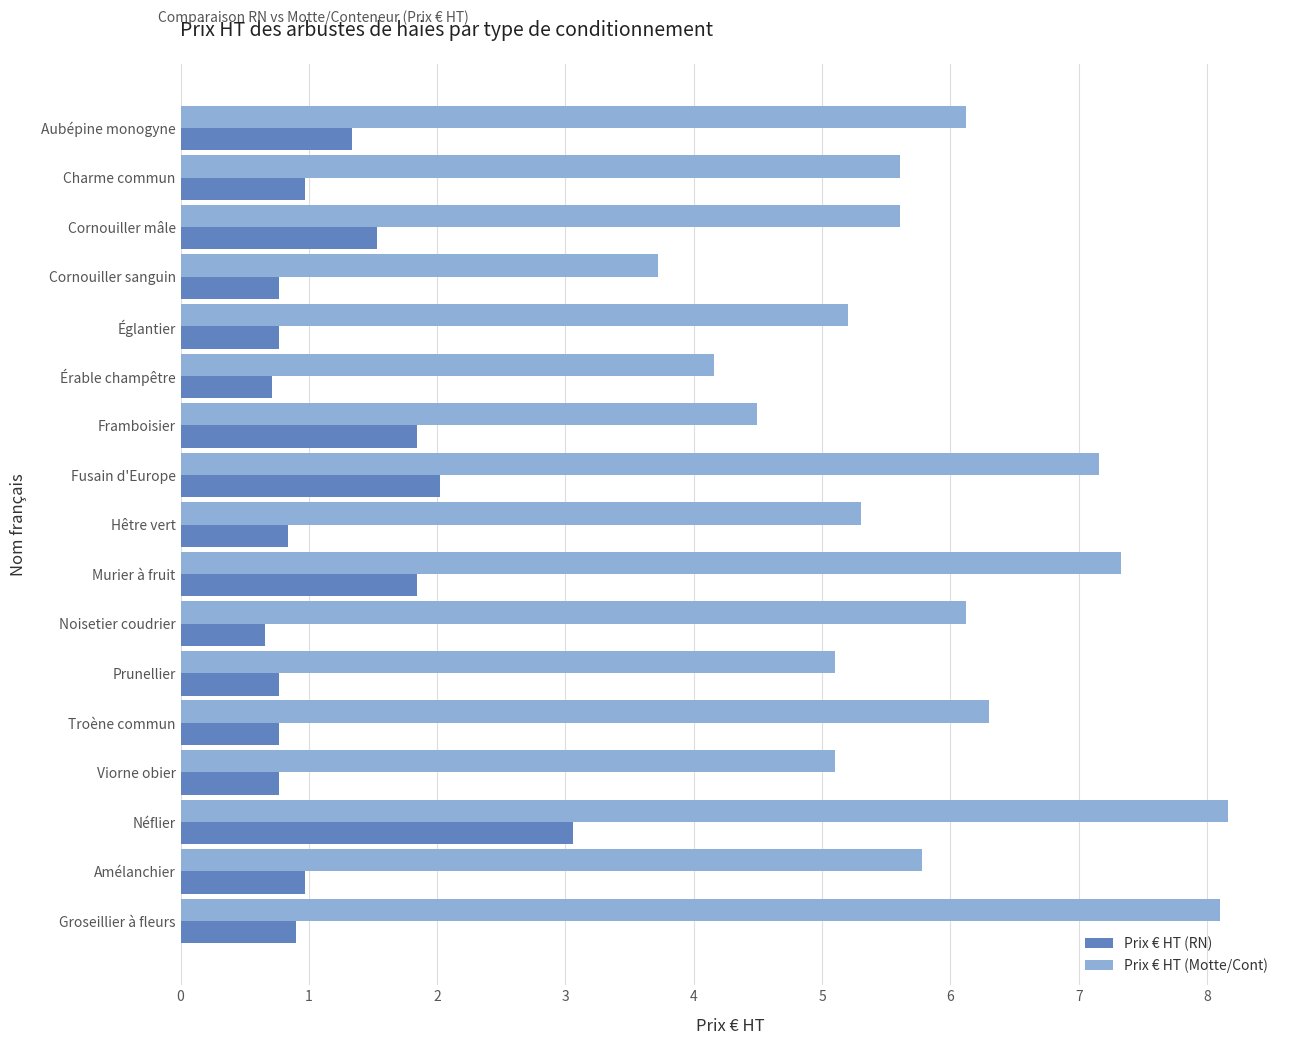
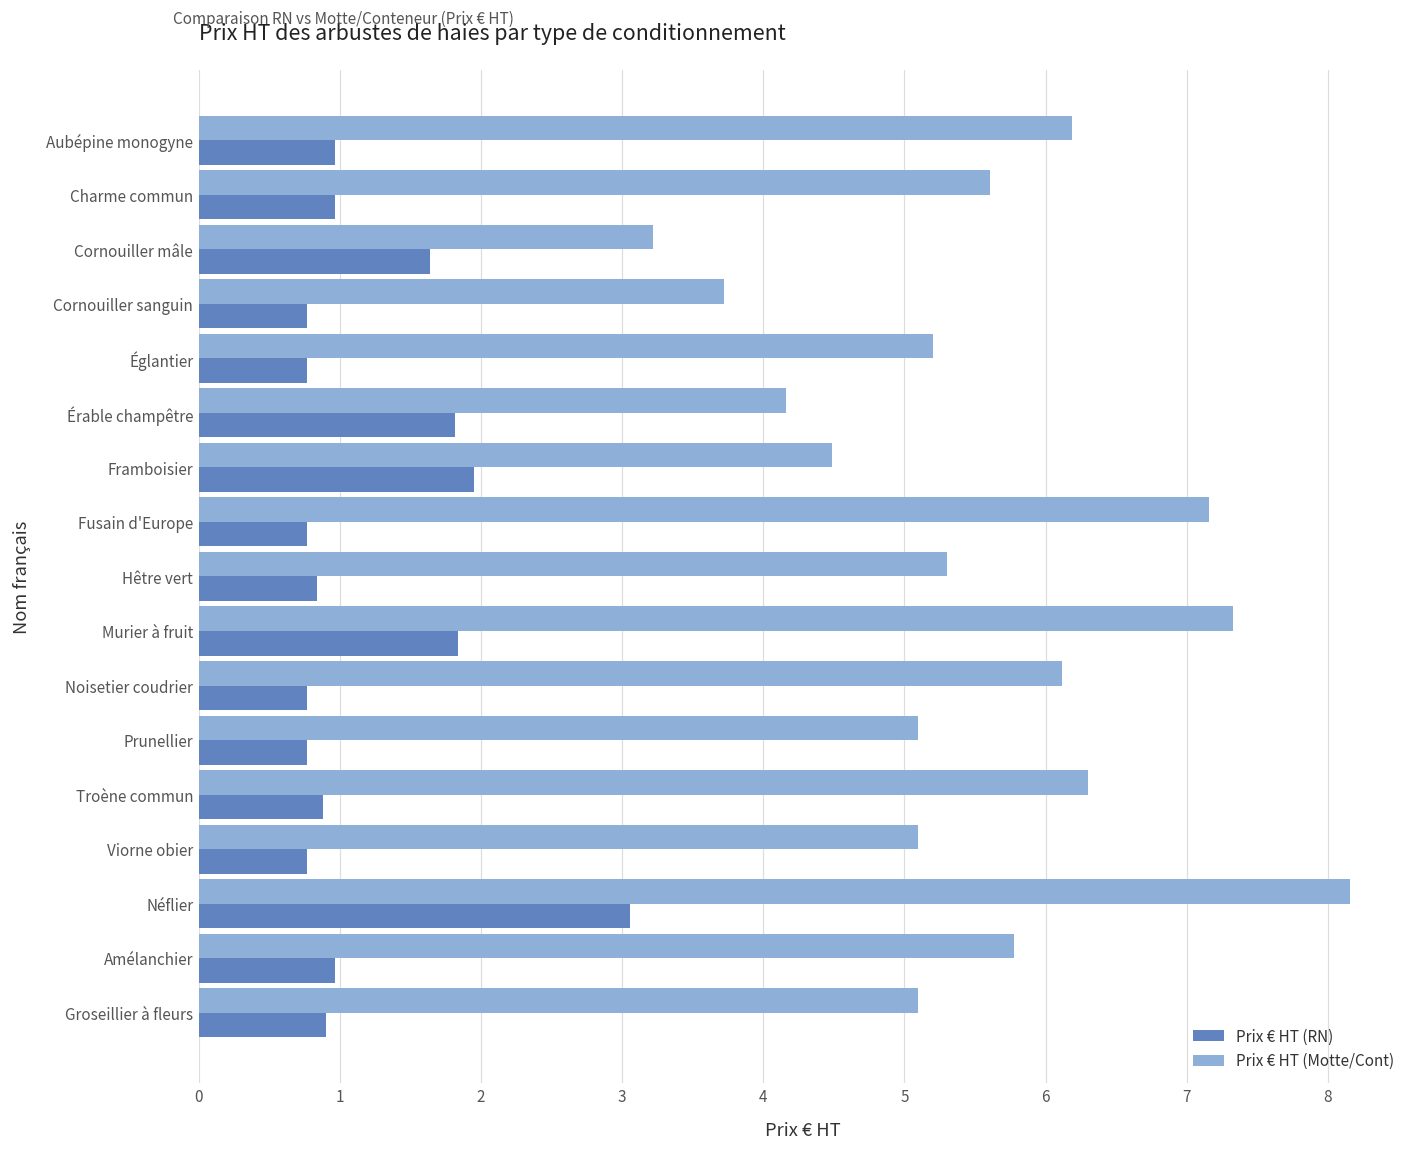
  {
    "Prix € HT (RN)": {
-     "Aubépine monogyne": 1.34,
+     "Aubépine monogyne": 0.97,
      "Charme commun": 0.97,
-     "Cornouiller mâle": 1.53,
+     "Cornouiller mâle": 1.64,
      "Cornouiller sanguin": 0.77,
      "Églantier": 0.77,
-     "Érable champêtre": 0.71,
-     "Framboisier": 1.84,
-     "Fusain d'Europe": 2.02,
+     "Érable champêtre": 1.82,
+     "Framboisier": 1.95,
+     "Fusain d'Europe": 0.77,
      "Hêtre vert": 0.84,
      "Murier à fruit": 1.84,
-     "Noisetier coudrier": 0.66,
+     "Noisetier coudrier": 0.77,
      "Prunellier": 0.77,
-     "Troène commun": 0.77,
+     "Troène commun": 0.88,
      "Viorne obier": 0.77,
      "Néflier": 3.06,
      "Amélanchier": 0.97,
      "Groseillier à fleurs": 0.90
    },
    "Prix € HT (Motte/Cont)": {
-     "Aubépine monogyne": 6.12,
+     "Aubépine monogyne": 6.19,
      "Charme commun": 5.61,
-     "Cornouiller mâle": 5.61,
+     "Cornouiller mâle": 3.22,
      "Cornouiller sanguin": 3.72,
      "Églantier": 5.20,
      "Érable champêtre": 4.16,
      "Framboisier": 4.49,
      "Fusain d'Europe": 7.16,
      "Hêtre vert": 5.30,
      "Murier à fruit": 7.33,
      "Noisetier coudrier": 6.12,
      "Prunellier": 5.10,
      "Troène commun": 6.30,
      "Viorne obier": 5.10,
      "Néflier": 8.16,
      "Amélanchier": 5.78,
-     "Groseillier à fleurs": 8.1
+     "Groseillier à fleurs": 5.1
    }
  }
